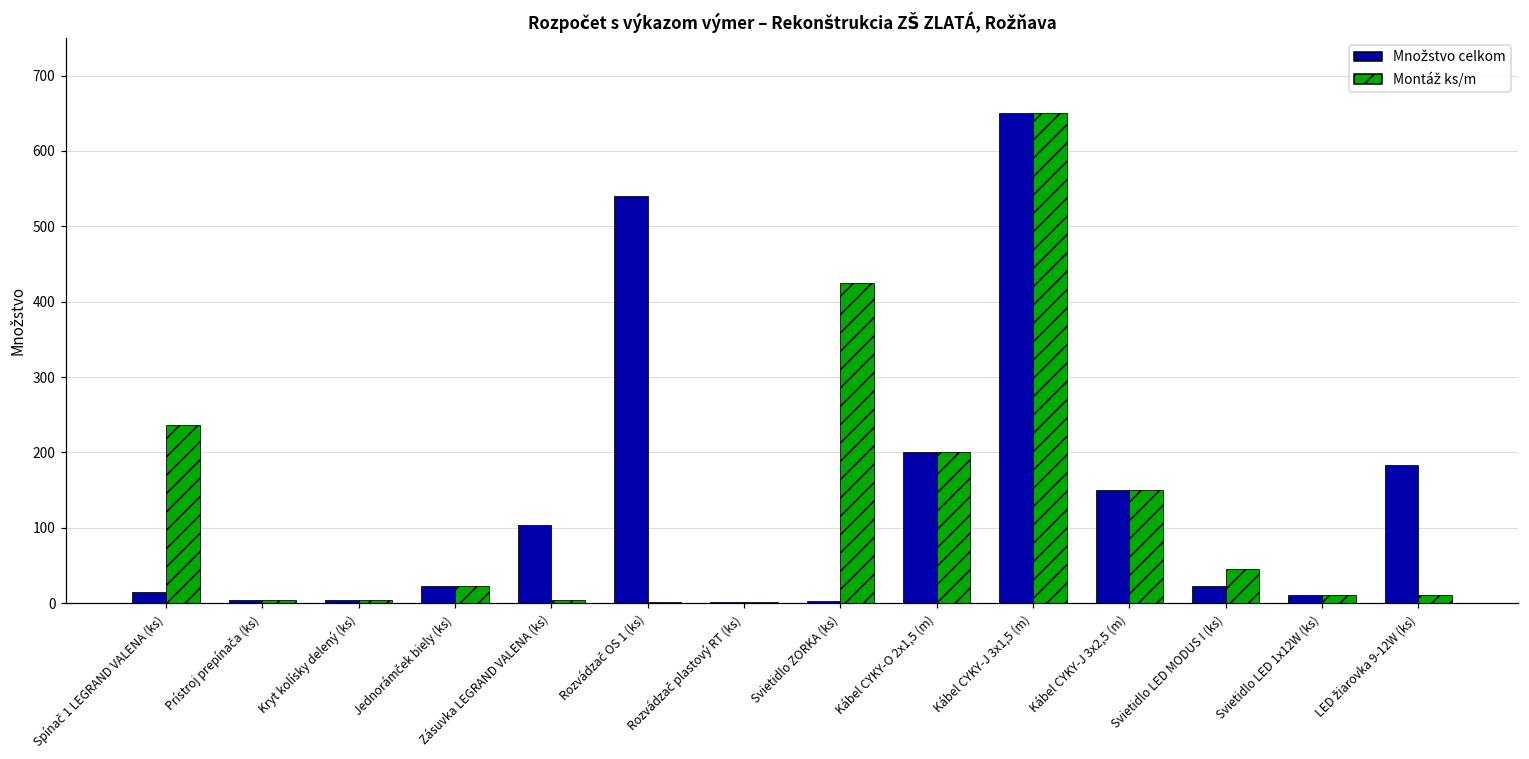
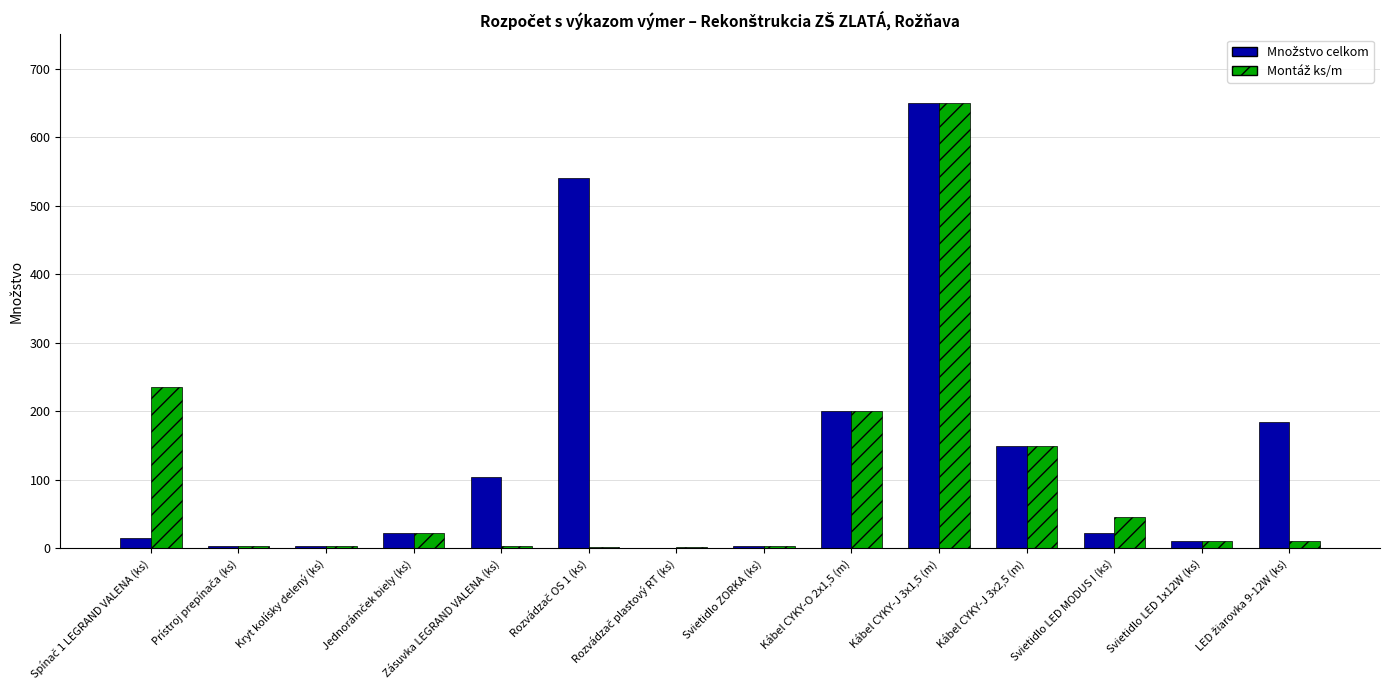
  {
    "Množstvo celkom": {
      "Spínač 1 LEGRAND VALENA (ks)": 20,
      "Prístroj prepínača (ks)": 0,
      "Kryt kolísky delený (ks)": 0,
      "Jednorámček biely (ks)": 20,
      "Zásuvka LEGRAND VALENA (ks)": 100,
      "Rozvádzač OS 1 (ks)": 540,
      "Kábel CYKY-O 2x1,5 (m)": 200,
      "Kábel CYKY-J 3x1,5 (m)": 650,
      "Kábel CYKY-J 3x2,5 (m)": 150,
      "Svietidlo LED MODUS I (ks)": 20,
      "Svietidlo LED 1x12W (ks)": 10,
      "LED žiarovka 9-12W (ks)": 180
    },
    "Montáž ks/m": {
      "Spínač 1 LEGRAND VALENA (ks)": 240,
      "Prístroj prepínača (ks)": 0,
      "Kryt kolísky delený (ks)": 0,
      "Jednorámček biely (ks)": 20,
      "Zásuvka LEGRAND VALENA (ks)": 0,
-     "Svietidlo ZORKA (ks)": 430,
+     "Svietidlo ZORKA (ks)": 0,
      "Kábel CYKY-O 2x1,5 (m)": 200,
      "Kábel CYKY-J 3x1,5 (m)": 650,
      "Kábel CYKY-J 3x2,5 (m)": 150,
      "Svietidlo LED MODUS I (ks)": 50,
      "Svietidlo LED 1x12W (ks)": 10,
      "LED žiarovka 9-12W (ks)": 10
    }
  }
